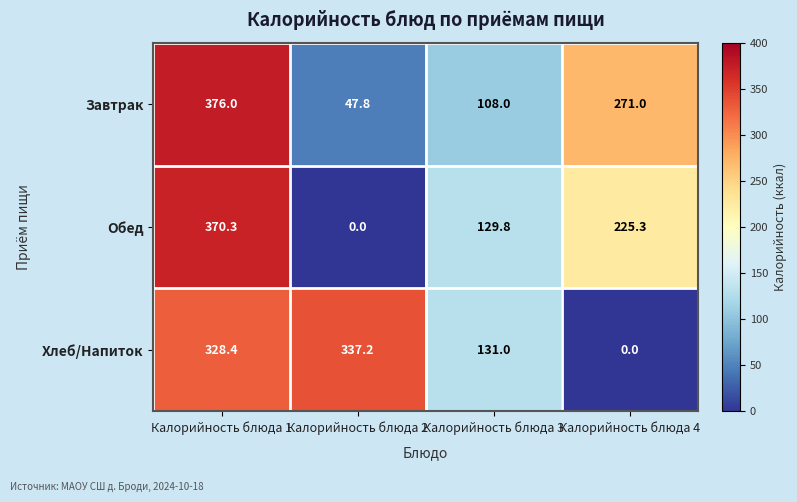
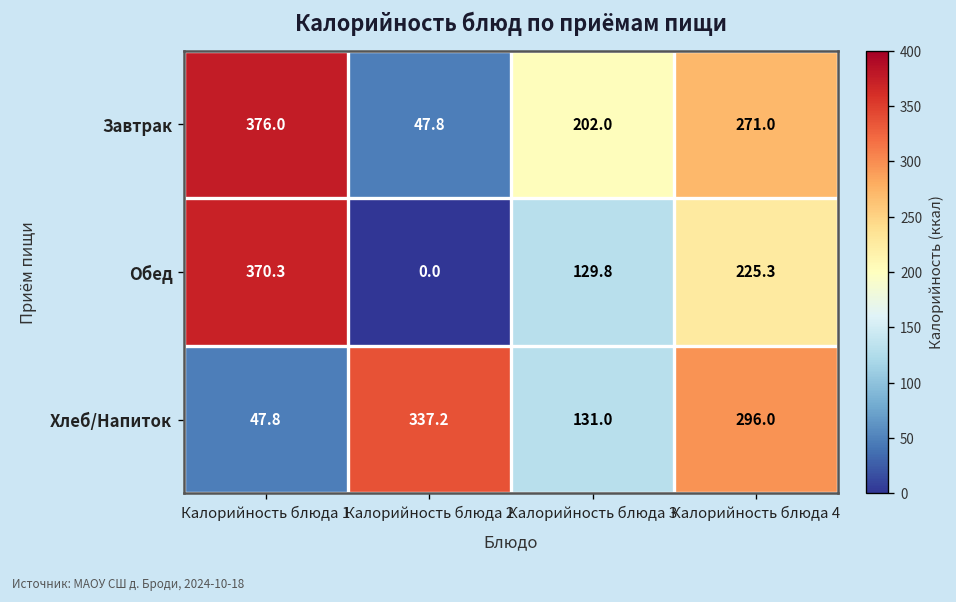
  {
    "Завтрак": {
      "Калорийность блюда 1": 376.0,
      "Калорийность блюда 2": 47.8,
-     "Калорийность блюда 3": 108.0,
+     "Калорийность блюда 3": 202.0,
      "Калорийность блюда 4": 271.0
    },
    "Обед": {
      "Калорийность блюда 1": 370.3,
      "Калорийность блюда 2": 0.0,
      "Калорийность блюда 3": 129.8,
      "Калорийность блюда 4": 225.3
    },
    "Хлеб/Напиток": {
-     "Калорийность блюда 1": 328.4,
+     "Калорийность блюда 1": 47.8,
      "Калорийность блюда 2": 337.2,
      "Калорийность блюда 3": 131.0,
-     "Калорийность блюда 4": 0.0
+     "Калорийность блюда 4": 296.0
    }
  }
